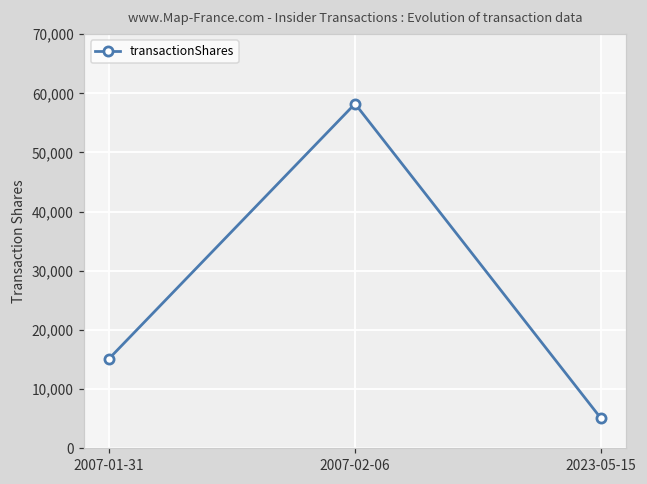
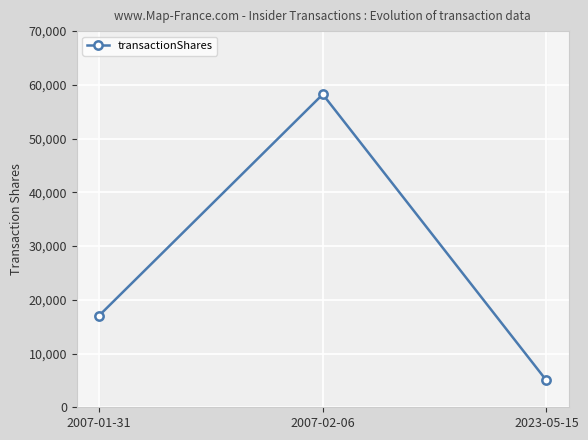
  {
    "transactionShares": {
-     "2007-01-31": "15,000",
+     "2007-01-31": "17,000",
      "2007-02-06": "58,000",
      "2023-05-15": "5,000"
    }
  }
